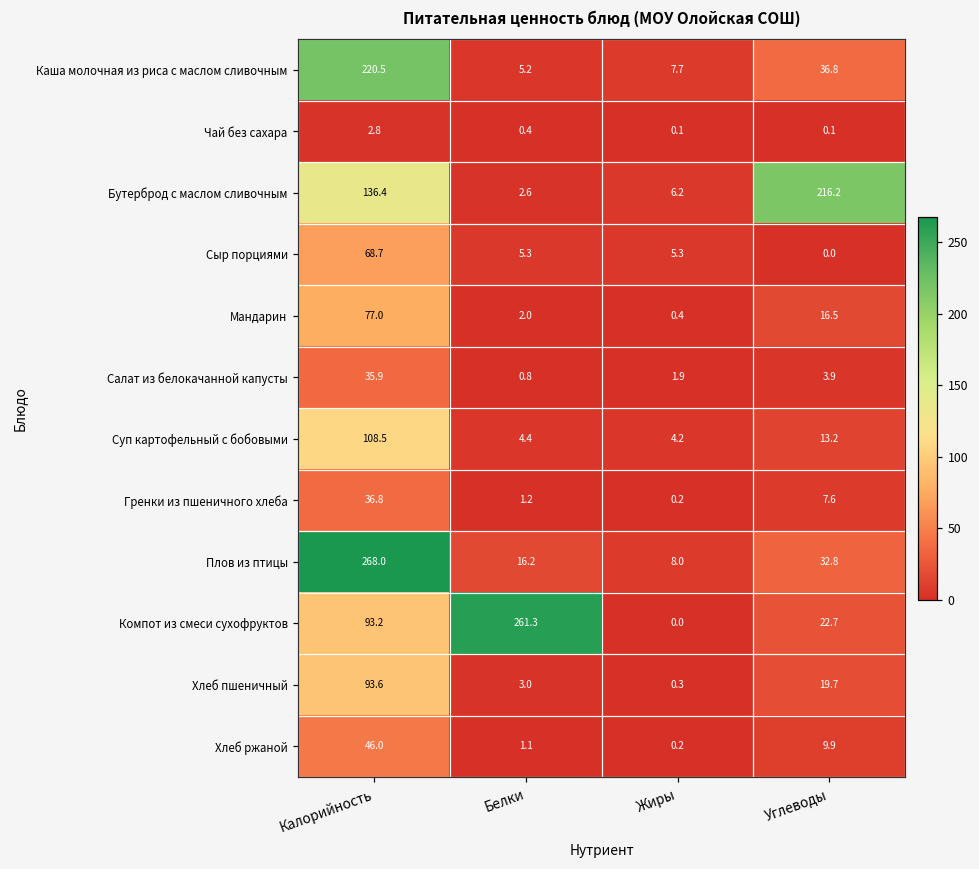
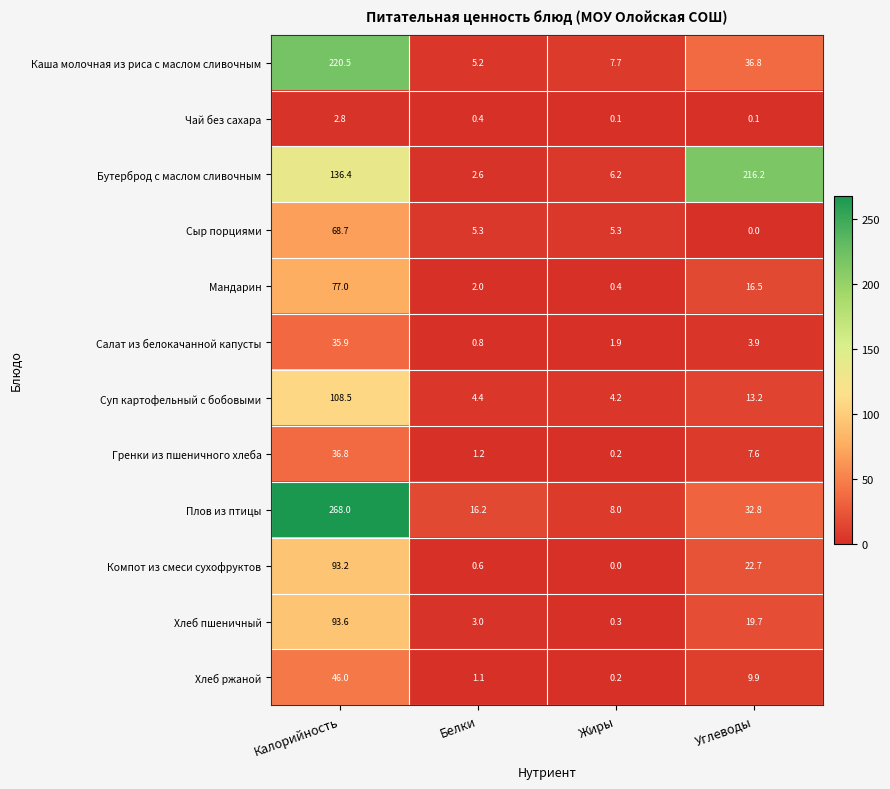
  {
    "Каша молочная из риса с маслом сливочным": {
      "Калорийность": 220.5,
      "Белки": 5.2,
      "Жиры": 7.7,
      "Углеводы": 36.8
    },
    "Чай без сахара": {
      "Калорийность": 2.8,
      "Белки": 0.4,
      "Жиры": 0.1,
      "Углеводы": 0.1
    },
    "Бутерброд с маслом сливочным": {
      "Калорийность": 136.4,
      "Белки": 2.6,
      "Жиры": 6.2,
      "Углеводы": 216.2
    },
    "Сыр порциями": {
      "Калорийность": 68.7,
      "Белки": 5.3,
      "Жиры": 5.3,
      "Углеводы": 0.0
    },
    "Мандарин": {
      "Калорийность": 77.0,
      "Белки": 2.0,
      "Жиры": 0.4,
      "Углеводы": 16.5
    },
    "Салат из белокачанной капусты": {
      "Калорийность": 35.9,
      "Белки": 0.8,
      "Жиры": 1.9,
      "Углеводы": 3.9
    },
    "Суп картофельный с бобовыми": {
      "Калорийность": 108.5,
      "Белки": 4.4,
      "Жиры": 4.2,
      "Углеводы": 13.2
    },
    "Гренки из пшеничного хлеба": {
      "Калорийность": 36.8,
      "Белки": 1.2,
      "Жиры": 0.2,
      "Углеводы": 7.6
    },
    "Плов из птицы": {
      "Калорийность": 268.0,
      "Белки": 16.2,
      "Жиры": 8.0,
      "Углеводы": 32.8
    },
    "Компот из смеси сухофруктов": {
      "Калорийность": 93.2,
-     "Белки": 261.3,
+     "Белки": 0.6,
      "Жиры": 0.0,
      "Углеводы": 22.7
    },
    "Хлеб пшеничный": {
      "Калорийность": 93.6,
      "Белки": 3.0,
      "Жиры": 0.3,
      "Углеводы": 19.7
    },
    "Хлеб ржаной": {
      "Калорийность": 46.0,
      "Белки": 1.1,
      "Жиры": 0.2,
      "Углеводы": 9.9
    }
  }
